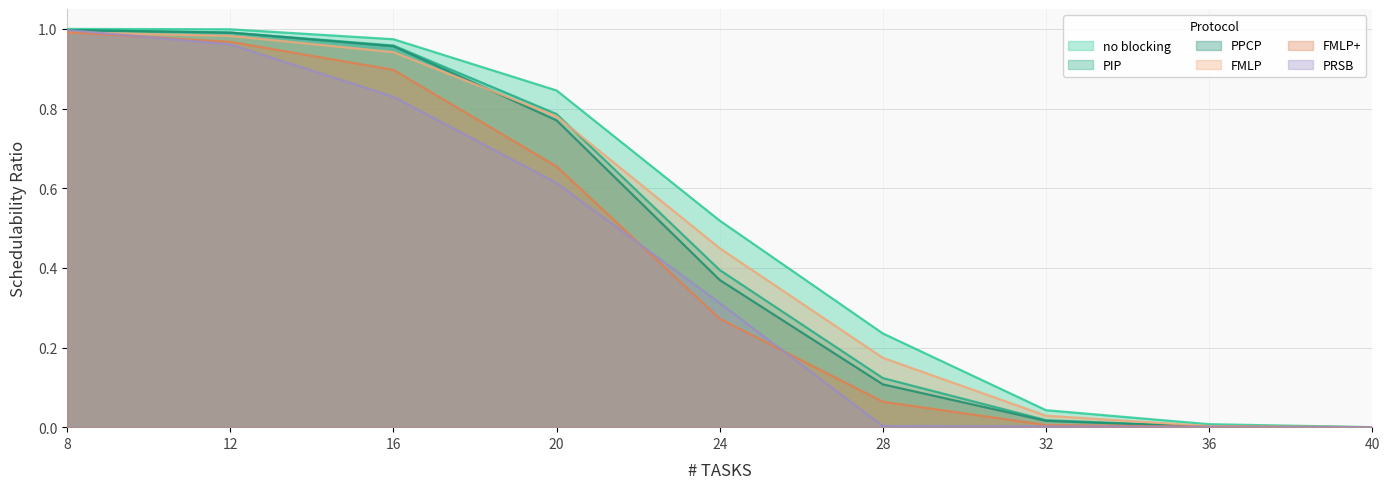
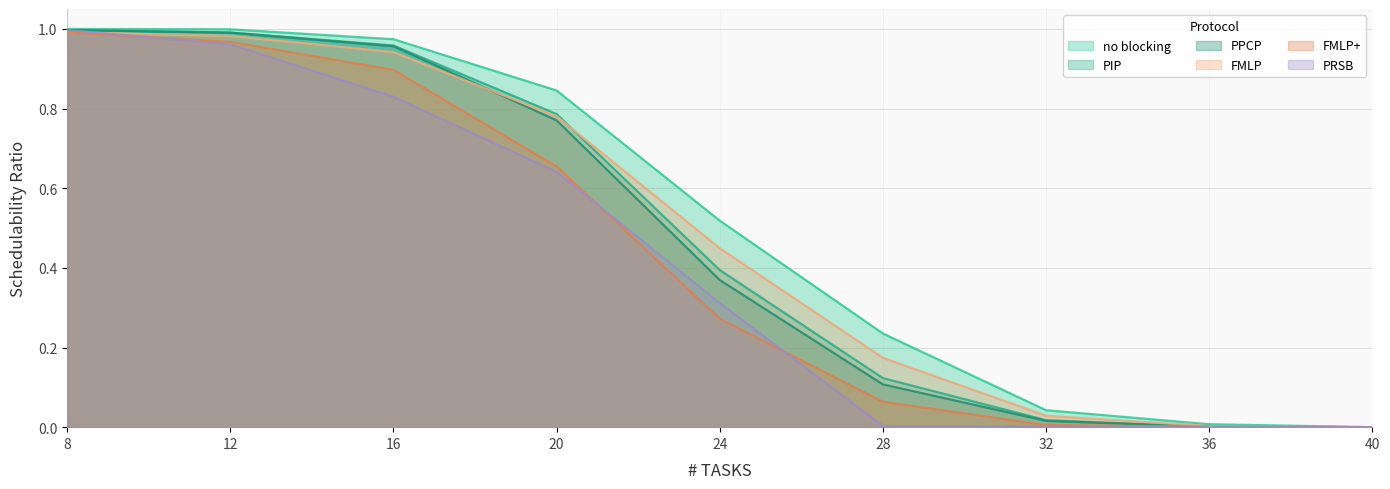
  {
    "PRSB": {
      "12": 0.96,
      "16": 0.83,
-     "20": 0.61,
+     "20": 0.64,
      "24": 0.31,
      "28": 0.00
    }
  }
